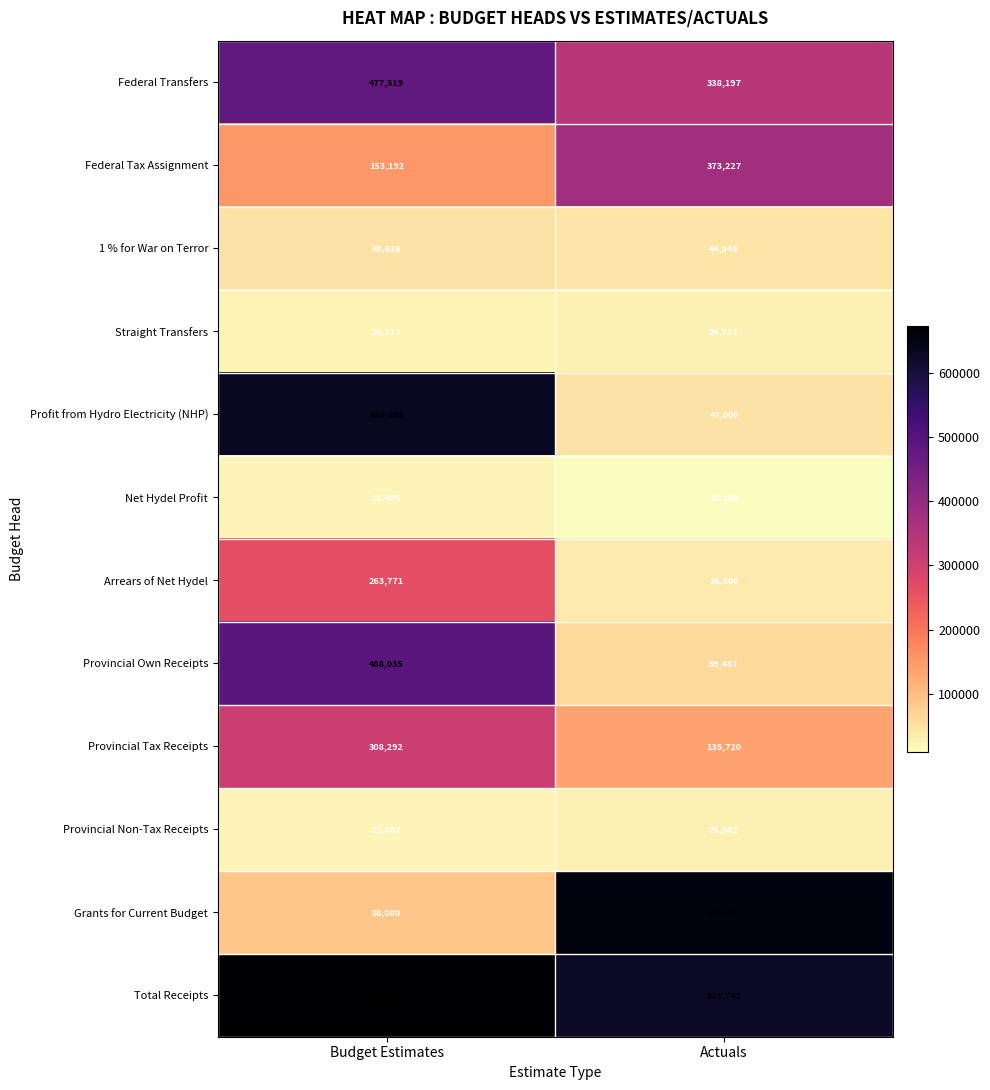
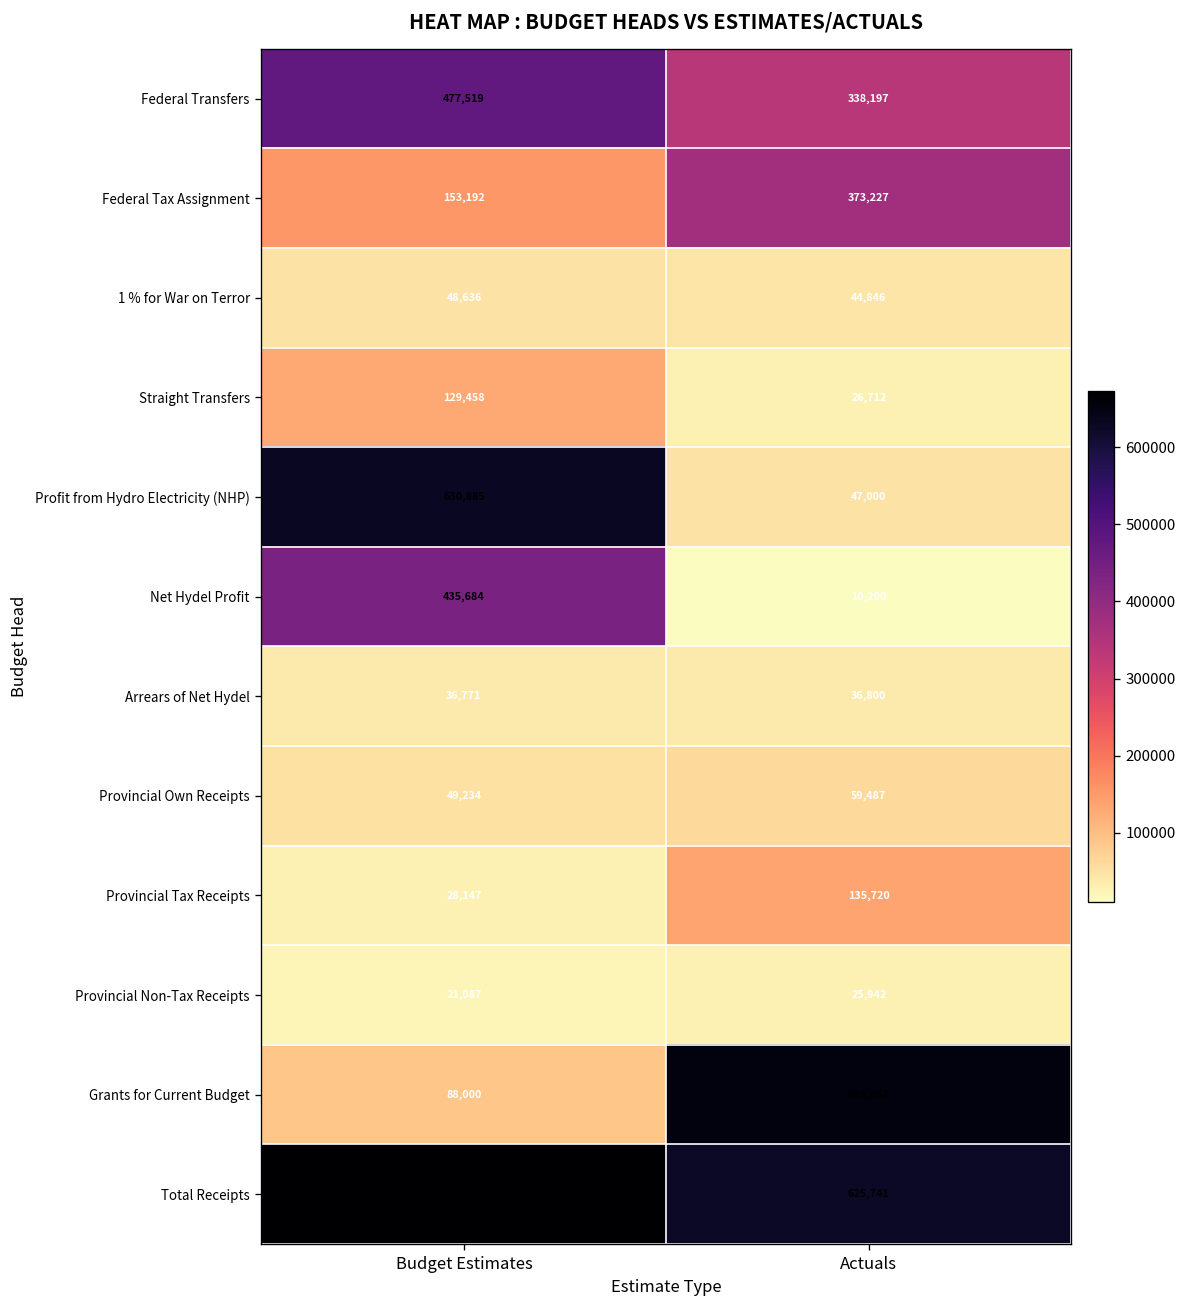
  {
    "Federal Transfers": {
      "Budget Estimates": "477,519",
      "Actuals": "338,197"
    },
    "Federal Tax Assignment": {
      "Budget Estimates": "153,192",
      "Actuals": "373,227"
    },
    "1 % for War on Terror": {
      "Budget Estimates": "48,636",
      "Actuals": "44,846"
    },
    "Straight Transfers": {
-     "Budget Estimates": "24,117",
+     "Budget Estimates": "129,458",
      "Actuals": "26,712"
    },
    "Profit from Hydro Electricity (NHP)": {
      "Actuals": "47,000"
    },
    "Net Hydel Profit": {
-     "Budget Estimates": "21,495",
+     "Budget Estimates": "435,684",
      "Actuals": "10,200"
    },
    "Arrears of Net Hydel": {
-     "Budget Estimates": "263,771",
+     "Budget Estimates": "36,771",
      "Actuals": "36,800"
    },
    "Provincial Own Receipts": {
-     "Budget Estimates": "488,035",
+     "Budget Estimates": "49,234",
      "Actuals": "59,487"
    },
    "Provincial Tax Receipts": {
-     "Budget Estimates": "308,292",
+     "Budget Estimates": "28,147",
      "Actuals": "135,720"
    },
    "Provincial Non-Tax Receipts": {
      "Budget Estimates": "21,087",
      "Actuals": "25,942"
    },
    "Grants for Current Budget": {
      "Budget Estimates": "88,000"
    }
  }
